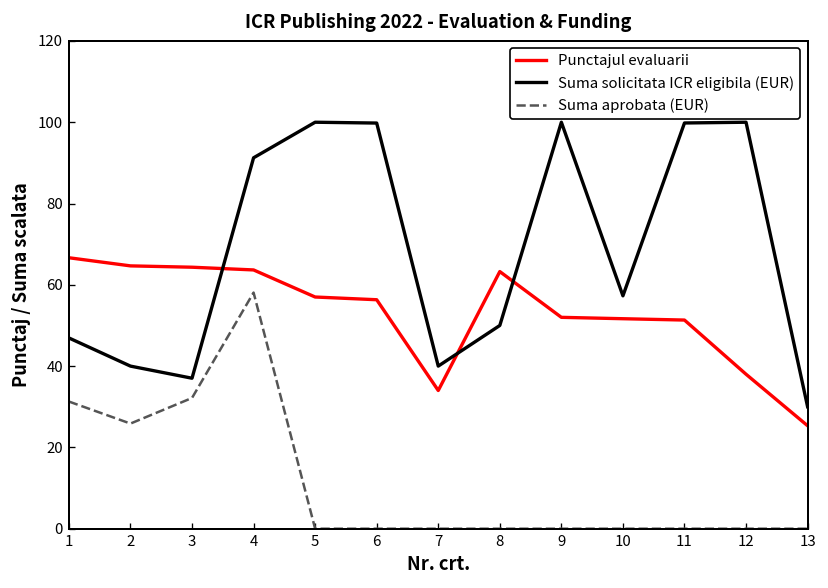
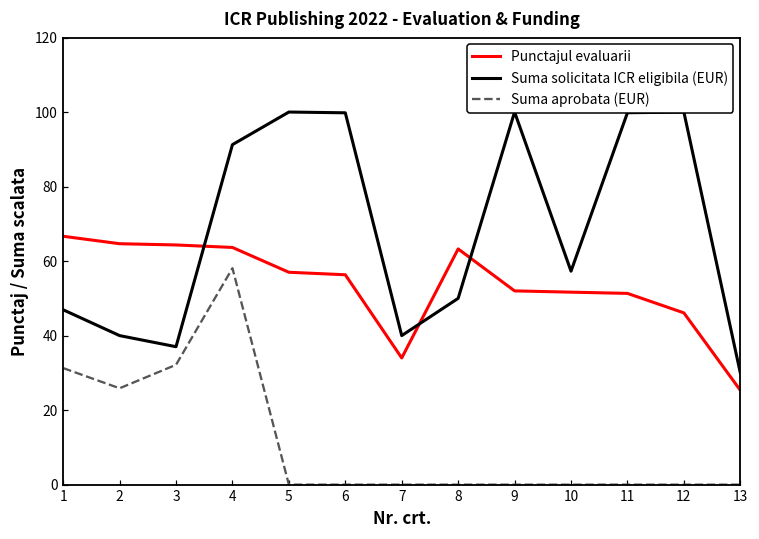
  {
    "Punctajul evaluarii": {
      "1": 67,
      "2": 65,
      "3": 64,
      "4": 64,
      "5": 57,
      "6": 56,
      "7": 34,
      "8": 63,
      "9": 52,
      "10": 52,
      "11": 51,
-     "12": 38,
+     "12": 46,
      "13": 25
    },
    "Suma solicitata ICR eligibila (EUR)": {
      "1": 47,
      "2": 40,
      "3": 37,
      "4": 91,
      "5": 100,
      "6": 100,
      "7": 40,
      "8": 50,
      "10": 57,
      "11": 100,
      "13": 30
    },
    "Suma aprobata (EUR)": {
      "1": 31,
      "2": 26,
      "3": 32,
      "4": 58,
      "5": 0,
      "6": 0,
      "7": 0,
      "8": 0,
      "9": 0,
      "10": 0,
      "11": 0,
      "12": 0,
      "13": 0
    }
  }
